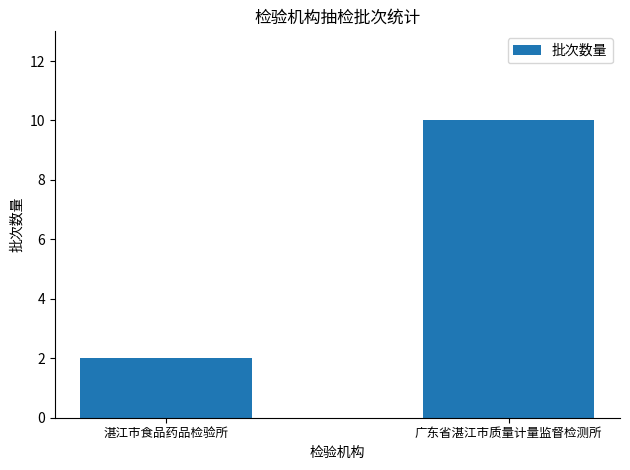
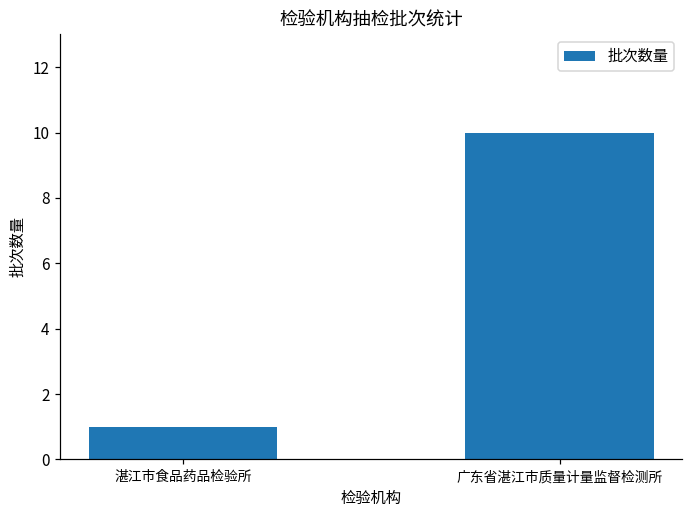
  {
-   "湛江市食品药品检验所": 2,
+   "湛江市食品药品检验所": 1,
    "广东省湛江市质量计量监督检测所": 10
  }
